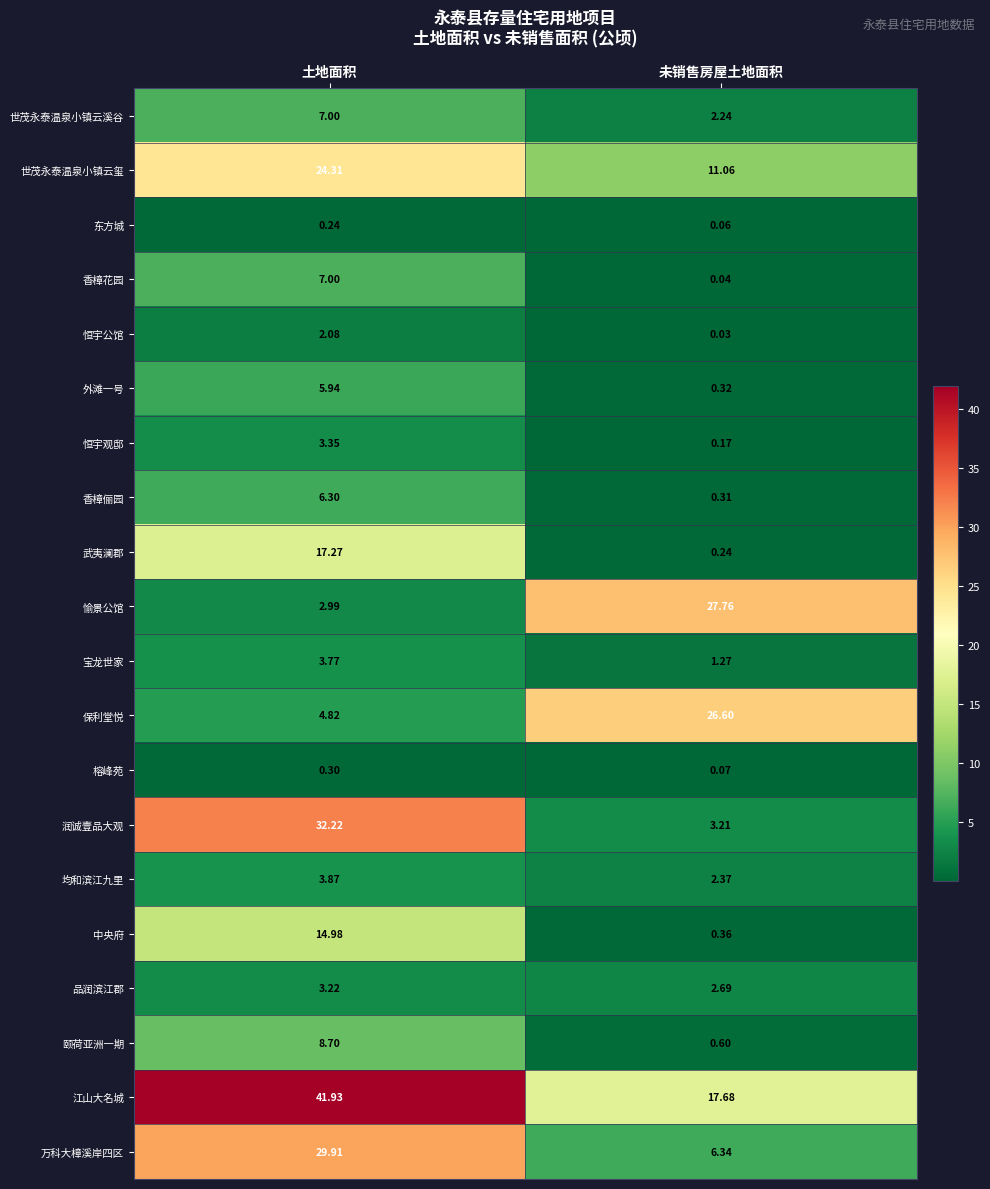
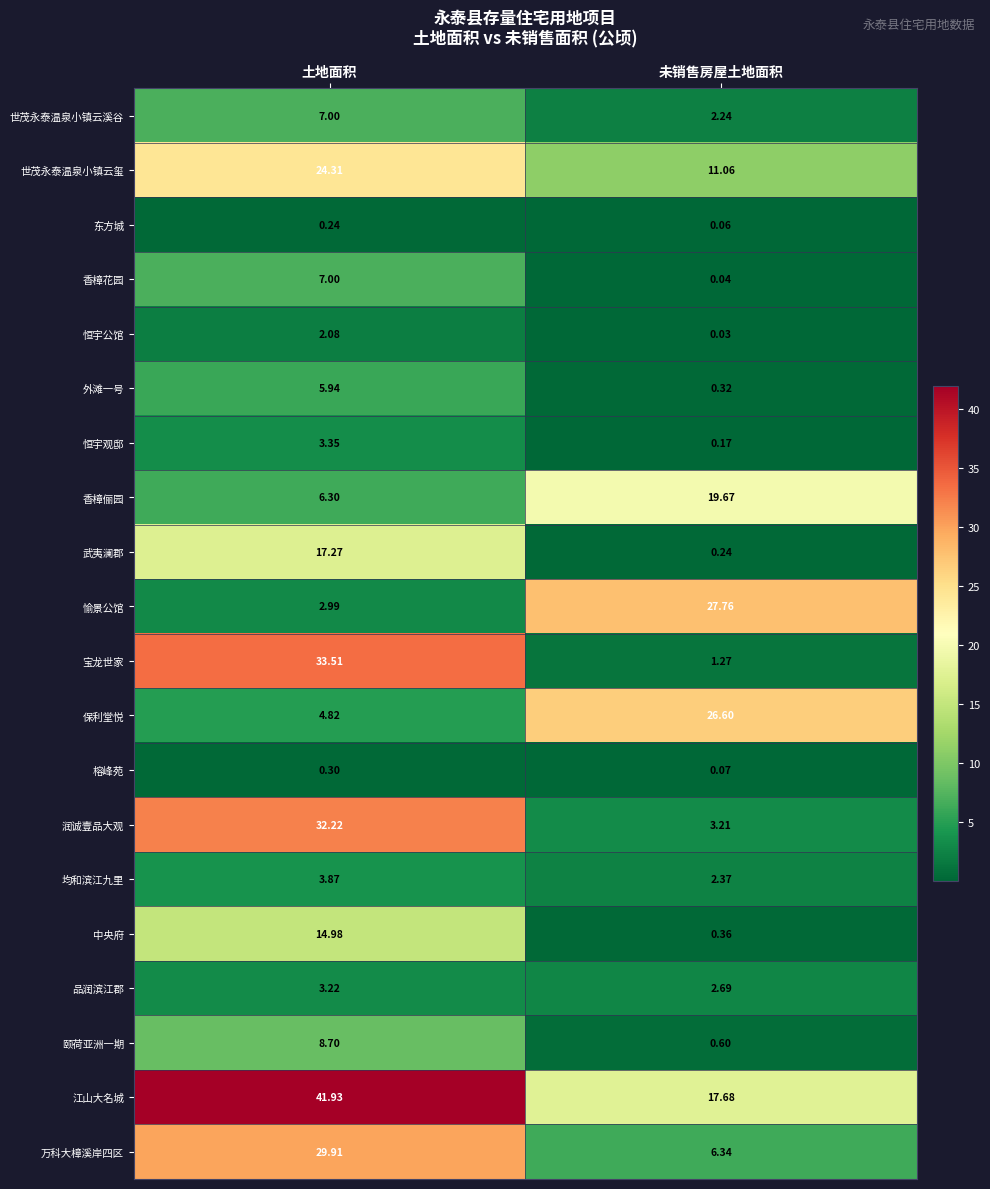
  {
    "世茂永泰温泉小镇云溪谷": {
      "土地面积": 7.00,
      "未销售房屋土地面积": 2.24
    },
    "世茂永泰温泉小镇云玺": {
      "土地面积": 24.31,
      "未销售房屋土地面积": 11.06
    },
    "东方城": {
      "土地面积": 0.24,
      "未销售房屋土地面积": 0.06
    },
    "香樟花园": {
      "土地面积": 7.00,
      "未销售房屋土地面积": 0.04
    },
    "恒宇公馆": {
      "土地面积": 2.08,
      "未销售房屋土地面积": 0.03
    },
    "外滩一号": {
      "土地面积": 5.94,
      "未销售房屋土地面积": 0.32
    },
    "恒宇观邸": {
      "土地面积": 3.35,
      "未销售房屋土地面积": 0.17
    },
    "香樟俪园": {
      "土地面积": 6.30,
-     "未销售房屋土地面积": 0.31
+     "未销售房屋土地面积": 19.67
    },
    "武夷澜郡": {
      "土地面积": 17.27,
      "未销售房屋土地面积": 0.24
    },
    "愉景公馆": {
      "土地面积": 2.99,
      "未销售房屋土地面积": 27.76
    },
    "宝龙世家": {
-     "土地面积": 3.77,
+     "土地面积": 33.51,
      "未销售房屋土地面积": 1.27
    },
    "保利堂悦": {
      "土地面积": 4.82,
      "未销售房屋土地面积": 26.60
    },
    "榕峰苑": {
      "土地面积": 0.30,
      "未销售房屋土地面积": 0.07
    },
    "润诚壹品大观": {
      "土地面积": 32.22,
      "未销售房屋土地面积": 3.21
    },
    "均和滨江九里": {
      "土地面积": 3.87,
      "未销售房屋土地面积": 2.37
    },
    "中央府": {
      "土地面积": 14.98,
      "未销售房屋土地面积": 0.36
    },
    "品润滨江郡": {
      "土地面积": 3.22,
      "未销售房屋土地面积": 2.69
    },
    "颐荷亚洲一期": {
      "土地面积": 8.70,
      "未销售房屋土地面积": 0.60
    },
    "江山大名城": {
      "土地面积": 41.93,
      "未销售房屋土地面积": 17.68
    },
    "万科大樟溪岸四区": {
      "土地面积": 29.91,
      "未销售房屋土地面积": 6.34
    }
  }
